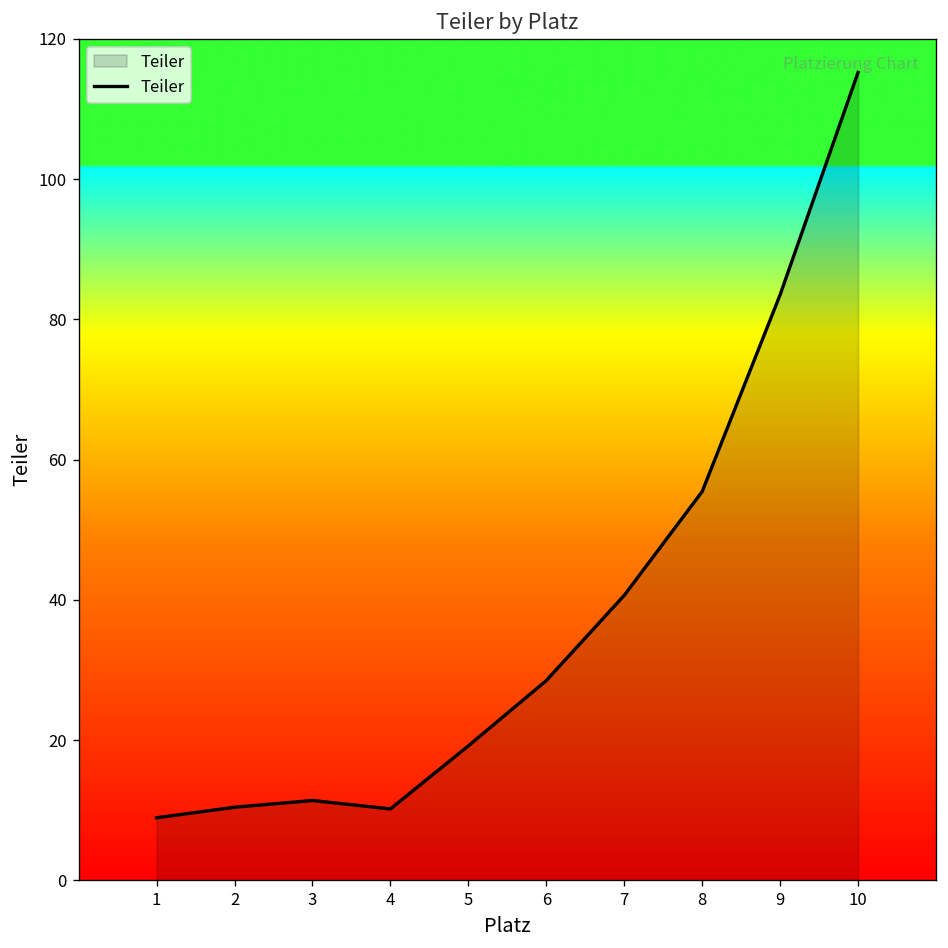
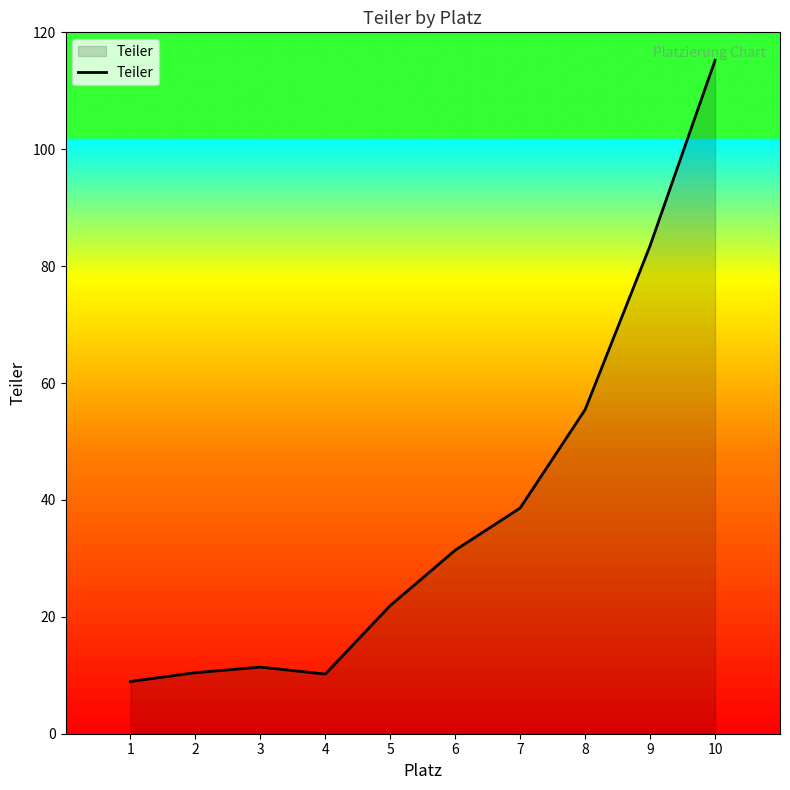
  {
    "1": 9,
    "2": 10,
    "3": 11,
    "4": 10,
-   "5": 19,
-   "6": 29,
-   "7": 41,
+   "5": 22,
+   "6": 31,
+   "7": 39,
    "8": 55,
    "9": 84,
    "10": 115
  }
